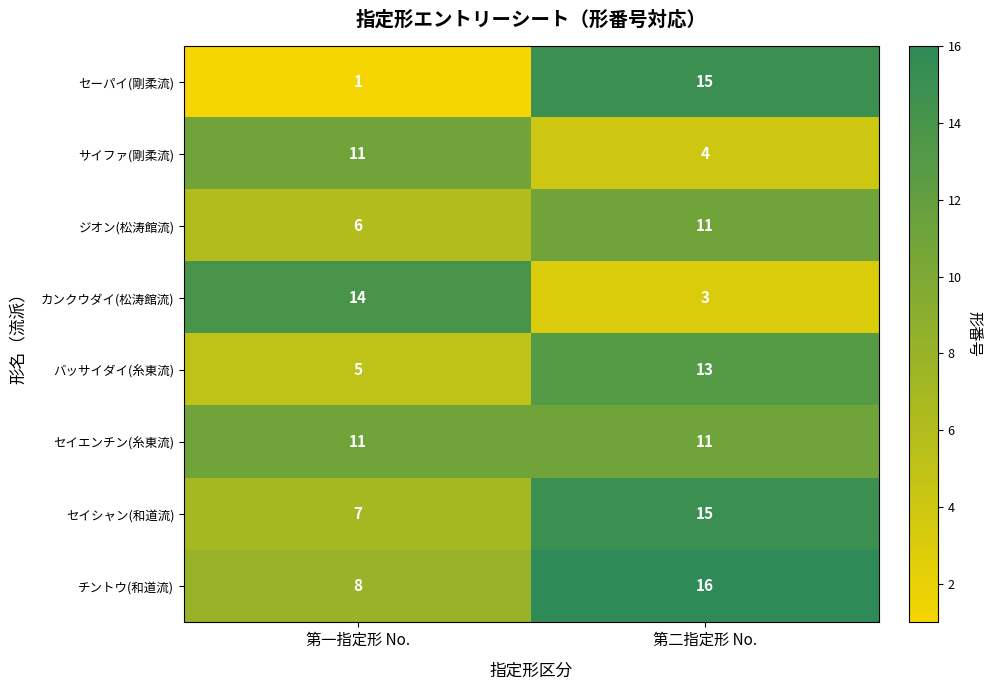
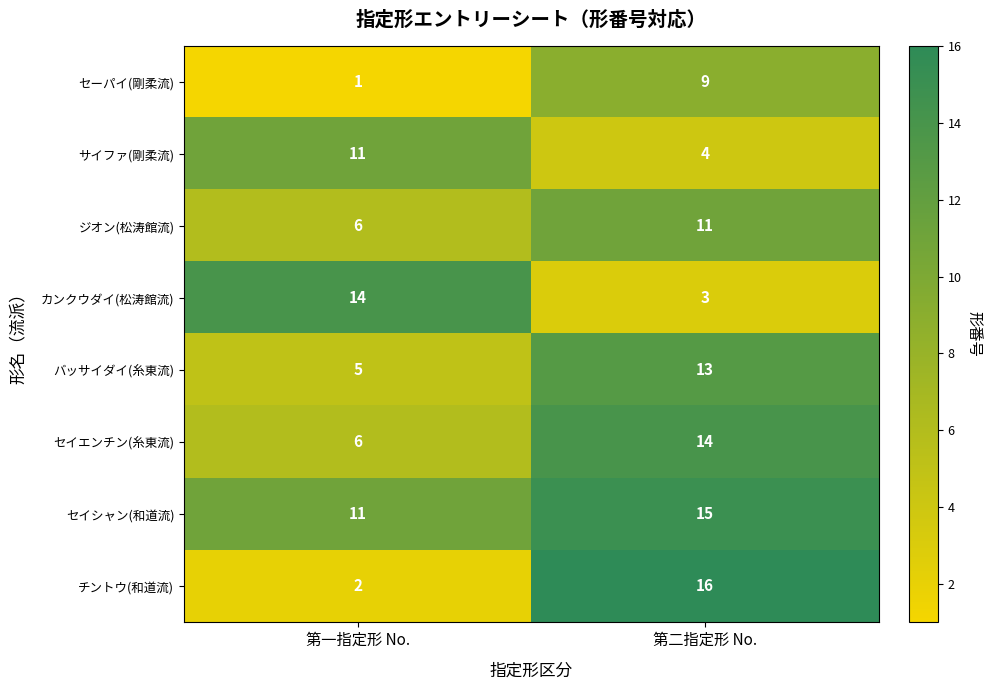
  {
    "セーパイ(剛柔流)": {
      "第一指定形 No.": 1,
-     "第二指定形 No.": 15
+     "第二指定形 No.": 9
    },
    "サイファ(剛柔流)": {
      "第一指定形 No.": 11,
      "第二指定形 No.": 4
    },
    "ジオン(松涛館流)": {
      "第一指定形 No.": 6,
      "第二指定形 No.": 11
    },
    "カンクウダイ(松涛館流)": {
      "第一指定形 No.": 14,
      "第二指定形 No.": 3
    },
    "バッサイダイ(糸東流)": {
      "第一指定形 No.": 5,
      "第二指定形 No.": 13
    },
    "セイエンチン(糸東流)": {
-     "第一指定形 No.": 11,
-     "第二指定形 No.": 11
+     "第一指定形 No.": 6,
+     "第二指定形 No.": 14
    },
    "セイシャン(和道流)": {
-     "第一指定形 No.": 7,
+     "第一指定形 No.": 11,
      "第二指定形 No.": 15
    },
    "チントウ(和道流)": {
-     "第一指定形 No.": 8,
+     "第一指定形 No.": 2,
      "第二指定形 No.": 16
    }
  }
